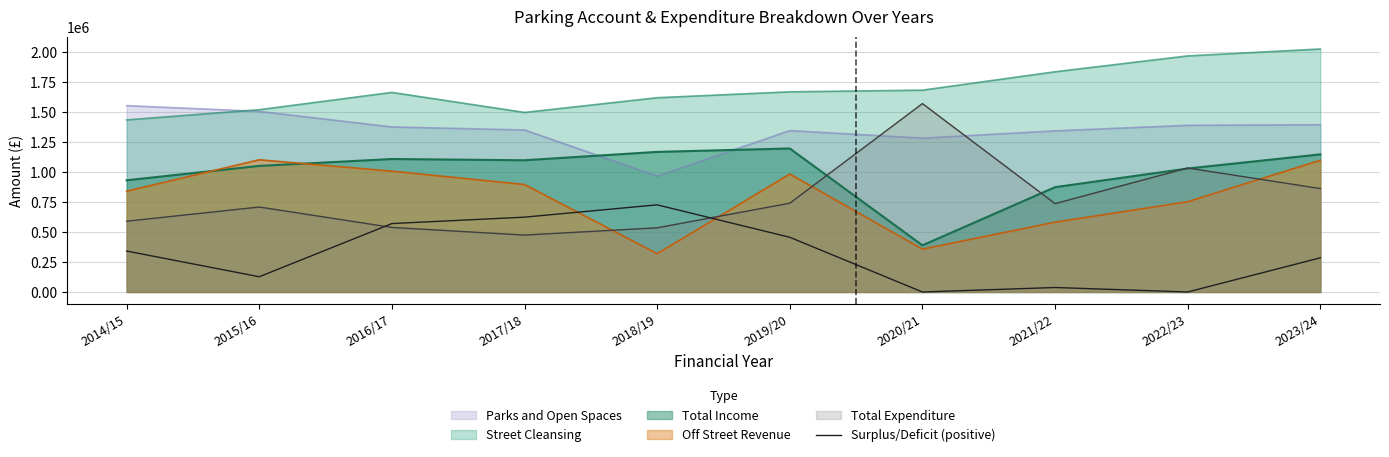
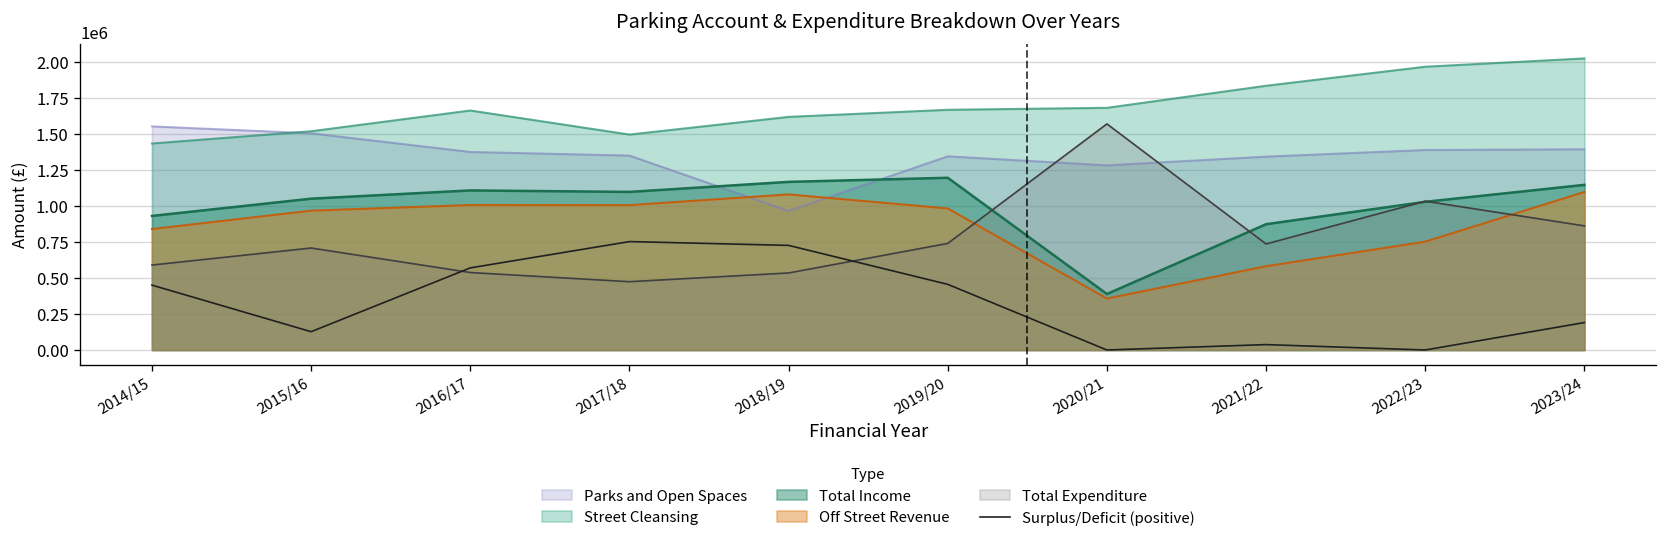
  {
    "Off Street Revenue": {
      "2014/15": 840000,
-     "2015/16": 1100000,
+     "2015/16": 970000,
      "2016/17": 1010000,
-     "2017/18": 900000,
-     "2018/19": 320000,
+     "2017/18": 1010000,
+     "2018/19": 1080000,
      "2019/20": 980000,
      "2020/21": 360000,
      "2021/22": 580000,
      "2022/23": 750000,
      "2023/24": 1100000
    },
    "Surplus/Deficit (positive)": {
-     "2014/15": 340000,
+     "2014/15": 450000,
      "2015/16": 130000,
      "2016/17": 570000,
-     "2017/18": 620000,
+     "2017/18": 750000,
      "2018/19": 730000,
      "2019/20": 460000,
      "2020/21": 0,
      "2021/22": 40000,
      "2022/23": 0,
-     "2023/24": 290000
+     "2023/24": 190000
    }
  }
